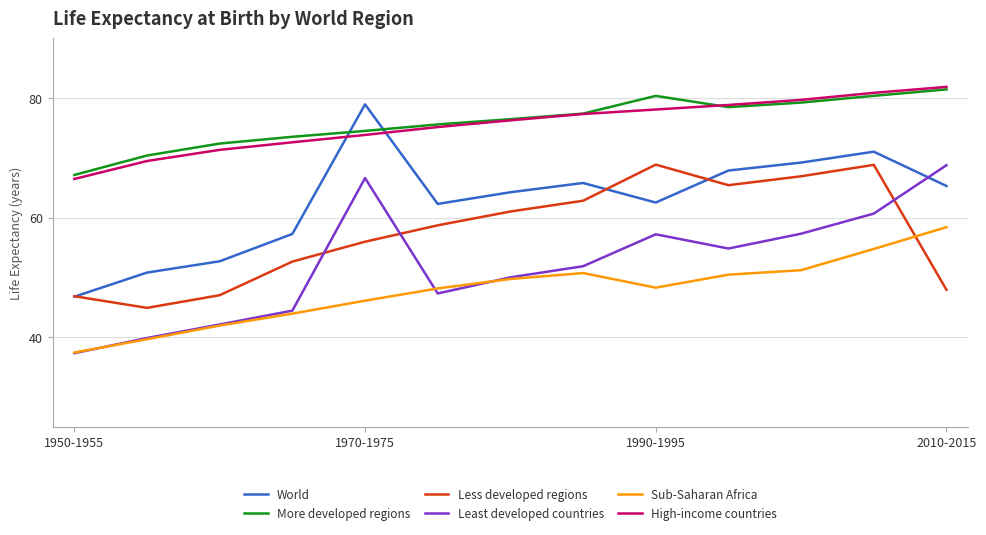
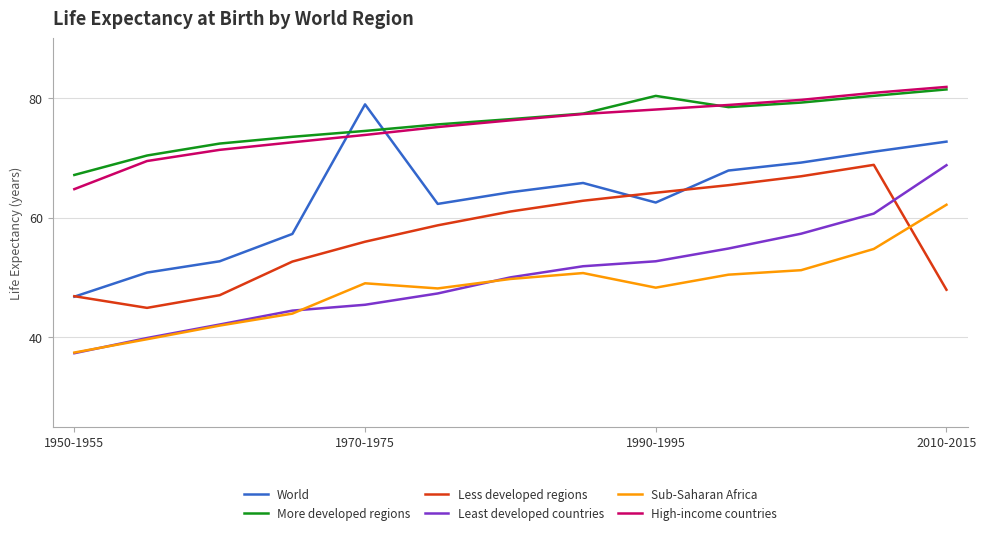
  {
    "World": {
      "1970-1975": 79,
      "1990-1995": 63,
-     "2010-2015": 65
+     "2010-2015": 73
    },
    "More developed regions": {
      "1950-1955": 67,
      "1970-1975": 75,
      "1990-1995": 80
    },
    "Less developed regions": {
      "1970-1975": 56,
-     "1990-1995": 69,
+     "1990-1995": 64,
      "2010-2015": 48
    },
    "Least developed countries": {
-     "1970-1975": 67,
-     "1990-1995": 57,
+     "1970-1975": 45,
+     "1990-1995": 53,
      "2010-2015": 69
    },
    "Sub-Saharan Africa": {
-     "1970-1975": 46,
+     "1970-1975": 49,
      "1990-1995": 48,
-     "2010-2015": 58
+     "2010-2015": 62
    },
    "High-income countries": {
-     "1950-1955": 67,
+     "1950-1955": 65,
      "1970-1975": 74,
      "1990-1995": 78
    }
  }
